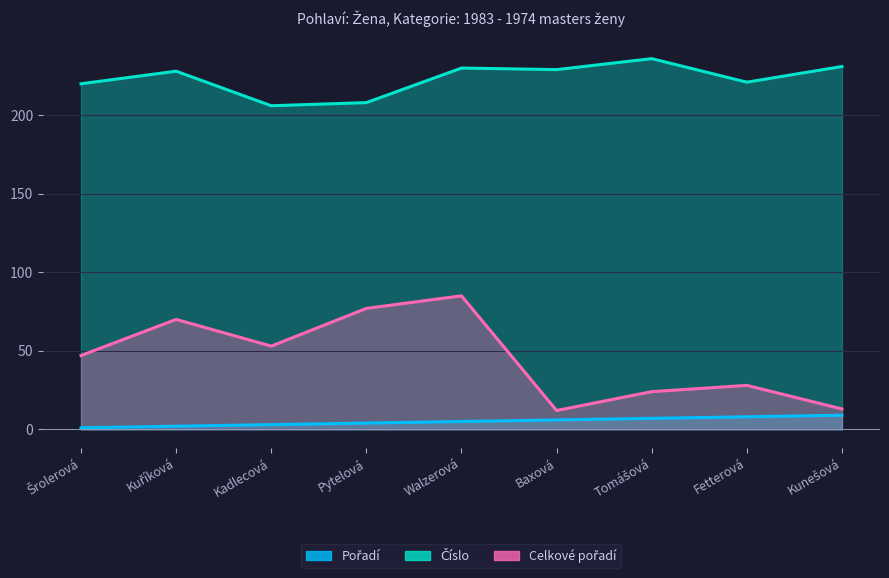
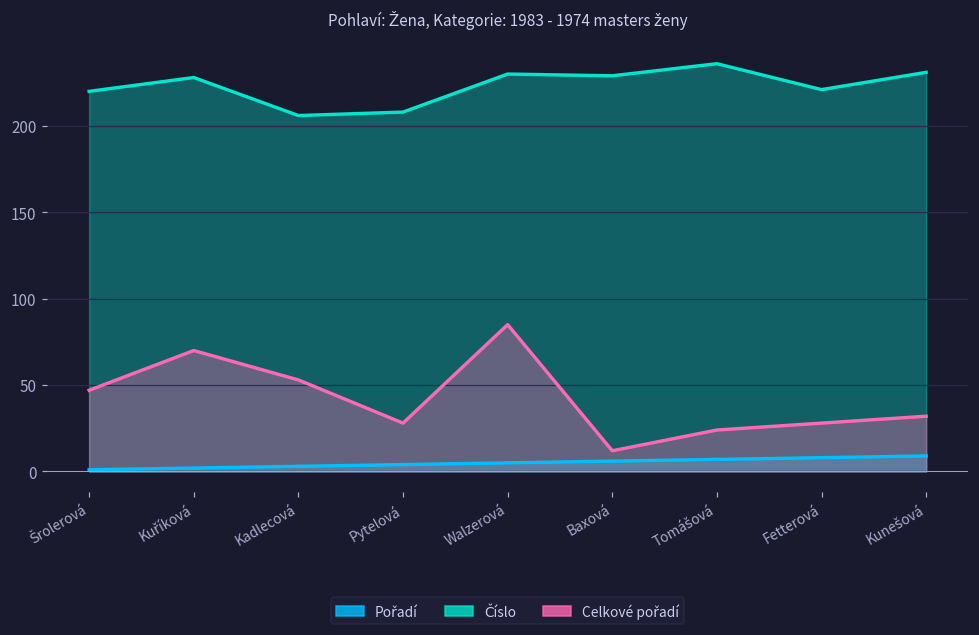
  {
    "Celkové pořadí": {
      "Šrolerová": 47,
      "Kuříková": 70,
      "Kadlecová": 53,
-     "Pytelová": 77,
+     "Pytelová": 28,
      "Walzerová": 85,
      "Baxová": 12,
      "Tomášová": 24,
      "Fetterová": 28,
-     "Kunešová": 13
+     "Kunešová": 32
    }
  }
